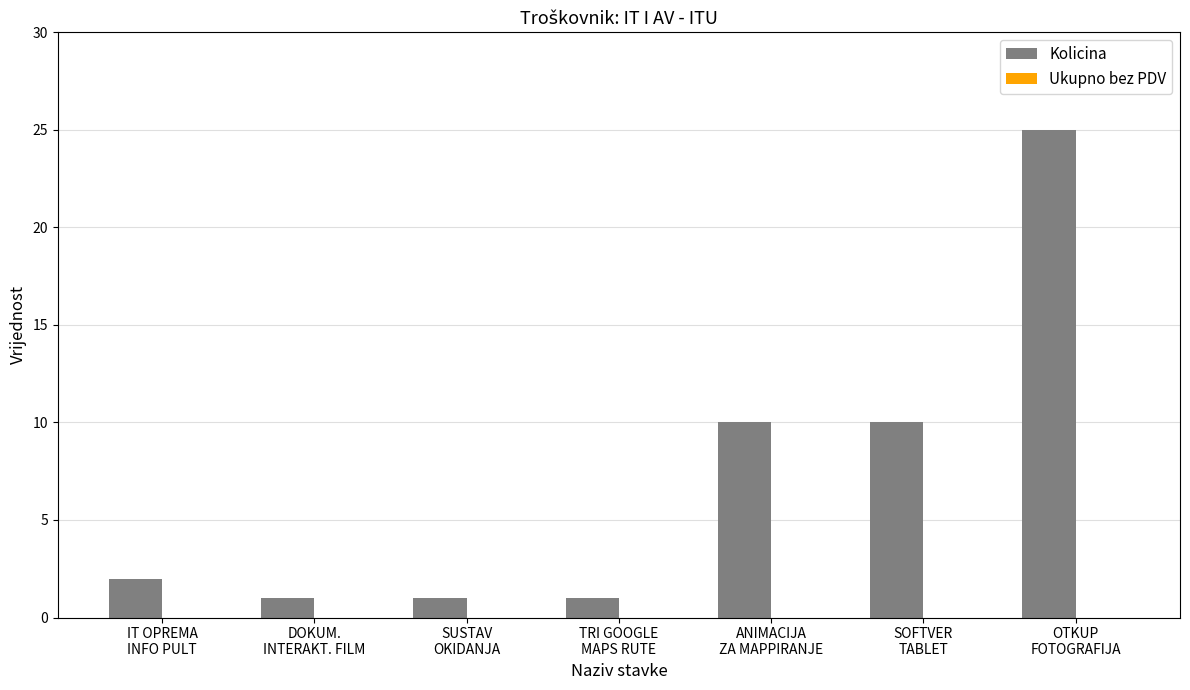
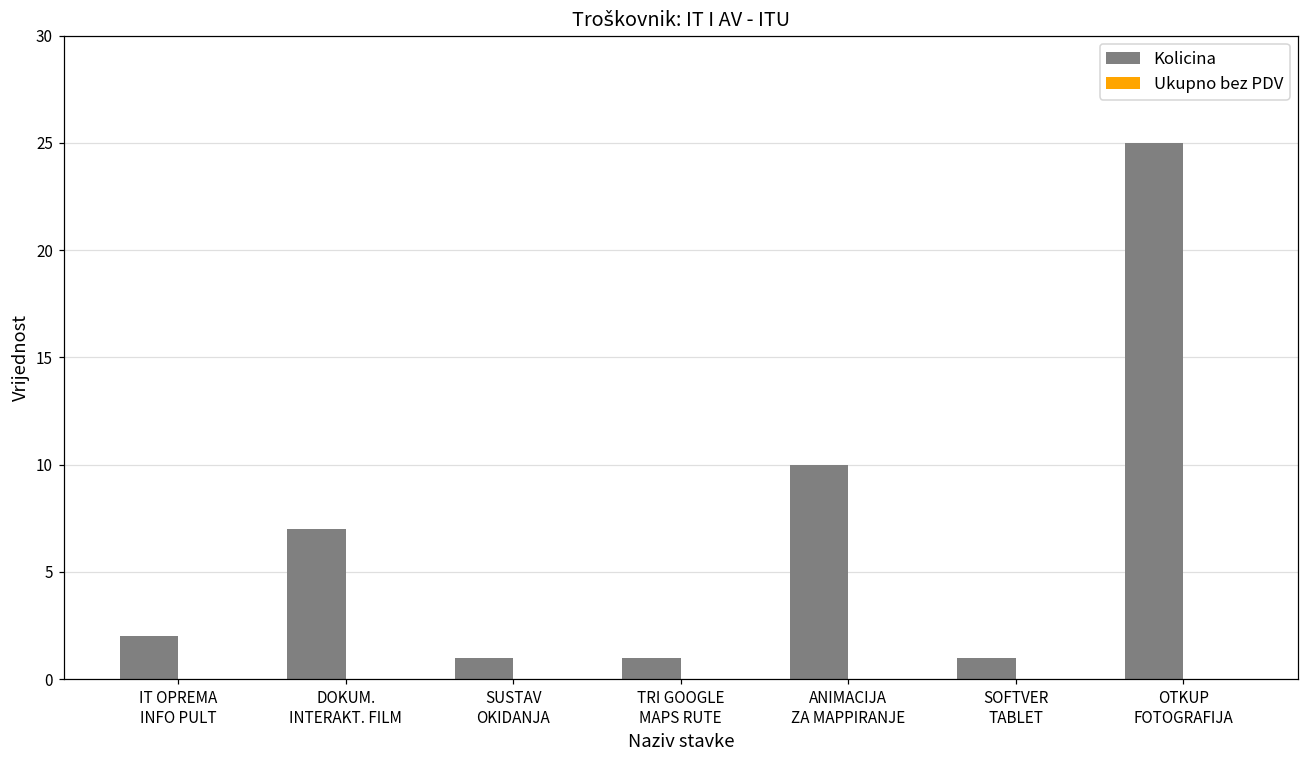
  {
    "Kolicina": {
      "IT OPREMA INFO PULT": 2,
-     "DOKUM. INTERAKT. FILM": 1,
+     "DOKUM. INTERAKT. FILM": 7,
      "SUSTAV OKIDANJA": 1,
      "TRI GOOGLE MAPS RUTE": 1,
      "ANIMACIJA ZA MAPPIRANJE": 10,
-     "SOFTVER TABLET": 10,
+     "SOFTVER TABLET": 1,
      "OTKUP FOTOGRAFIJA": 25
    },
    "Ukupno bez PDV": {
      "IT OPREMA INFO PULT": 0,
      "DOKUM. INTERAKT. FILM": 0,
      "SUSTAV OKIDANJA": 0,
      "TRI GOOGLE MAPS RUTE": 0,
      "ANIMACIJA ZA MAPPIRANJE": 0,
      "SOFTVER TABLET": 0,
      "OTKUP FOTOGRAFIJA": 0
    }
  }
